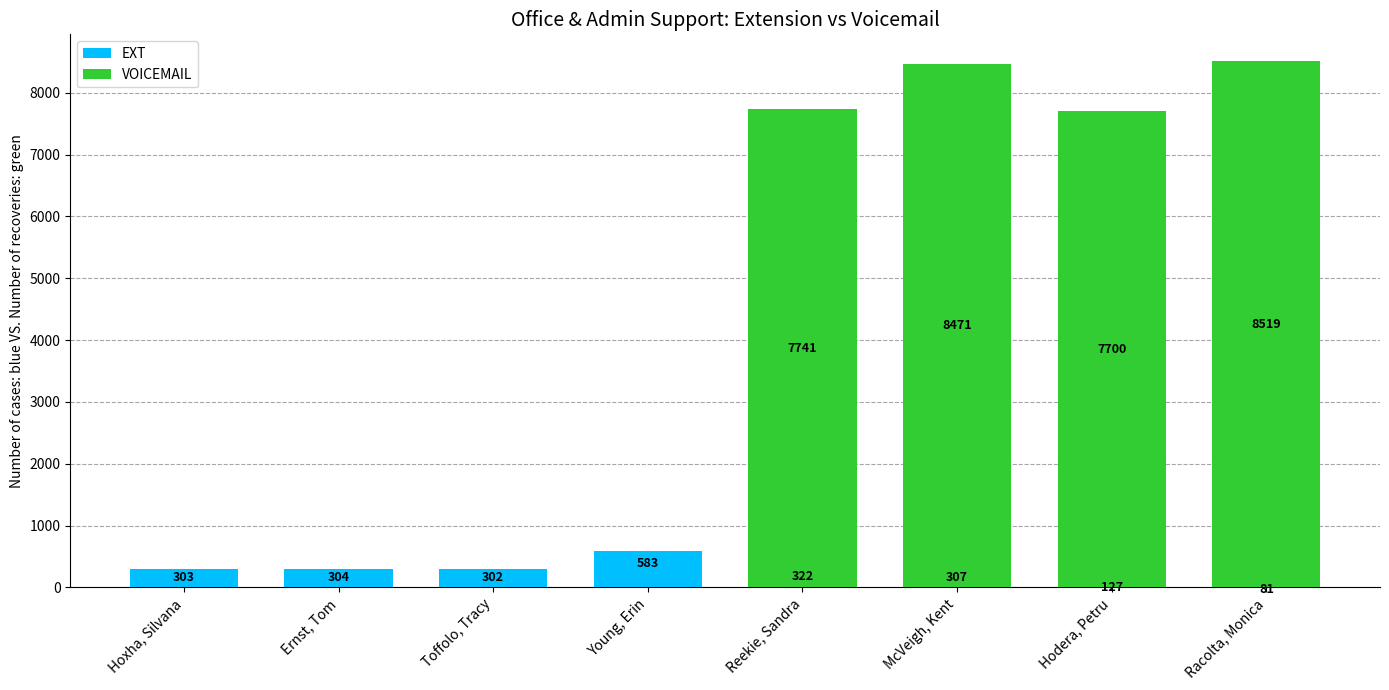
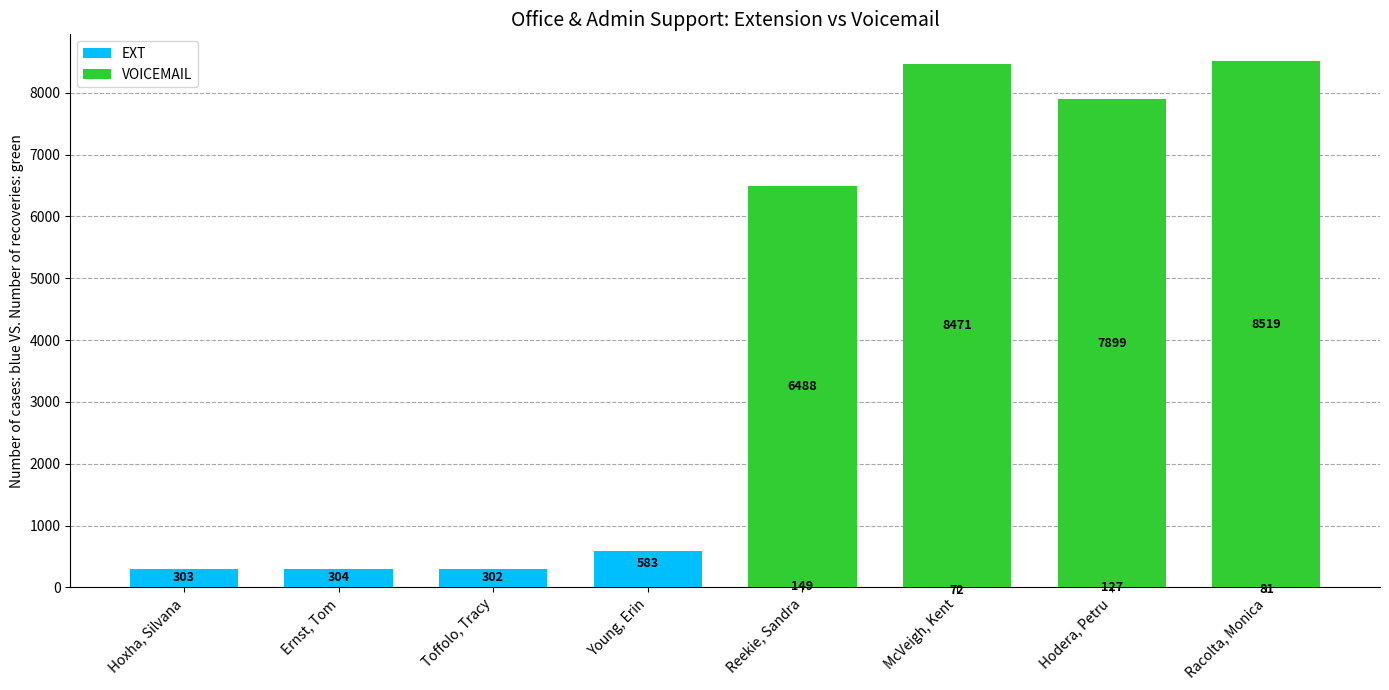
  {
    "EXT": {
      "Hoxha, Silvana": 303,
      "Ernst, Tom": 304,
      "Toffolo, Tracy": 302,
      "Young, Erin": 583,
-     "Reekie, Sandra": 322,
-     "McVeigh, Kent": 307
+     "Reekie, Sandra": 149,
+     "McVeigh, Kent": 72
    },
    "VOICEMAIL": {
-     "Reekie, Sandra": 7741,
+     "Reekie, Sandra": 6488,
      "McVeigh, Kent": 8471,
-     "Hodera, Petru": 7700,
+     "Hodera, Petru": 7899,
      "Racolta, Monica": 8519
    }
  }
